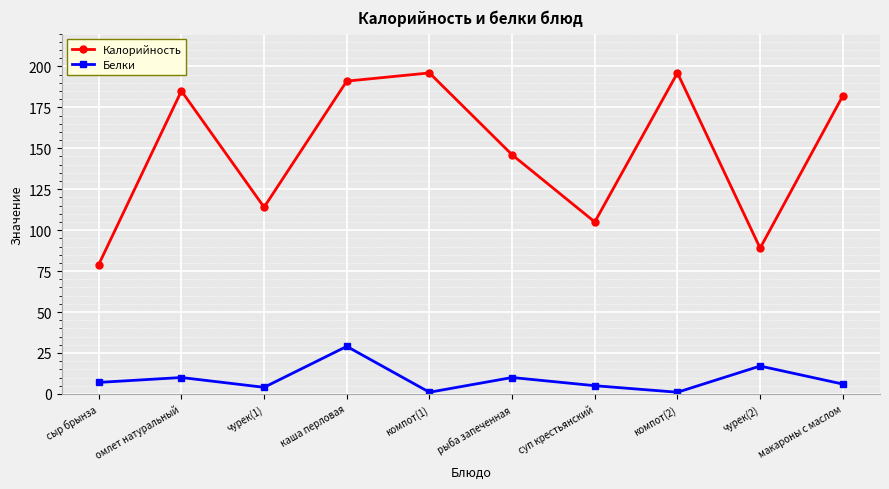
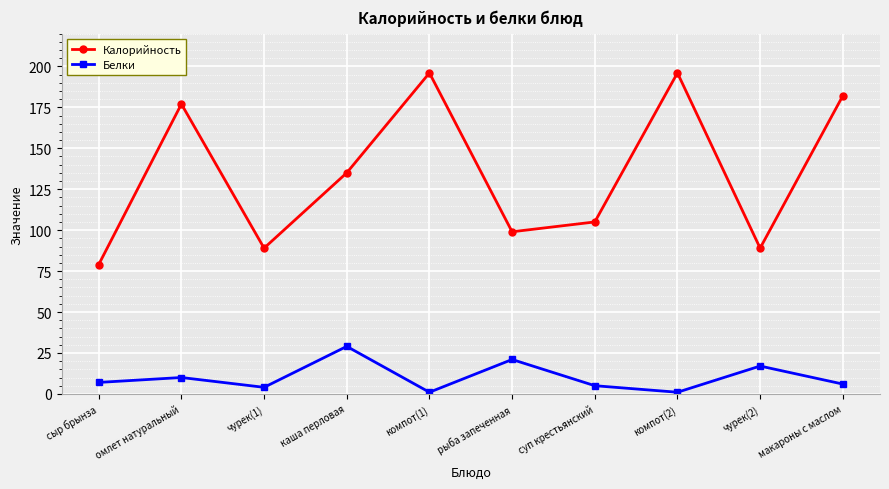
  {
    "Калорийность": {
      "сыр брынза": 79,
-     "омлет натуральный": 185,
-     "чурек(1)": 114,
-     "каша перловая": 191,
+     "омлет натуральный": 177,
+     "чурек(1)": 89,
+     "каша перловая": 135,
      "компот(1)": 196,
-     "рыба запеченная": 146,
+     "рыба запеченная": 99,
      "суп крестьянский": 105,
      "компот(2)": 196,
      "чурек(2)": 89,
      "макароны с маслом": 182
    },
    "Белки": {
      "сыр брынза": 7,
      "омлет натуральный": 10,
      "чурек(1)": 4,
      "каша перловая": 29,
      "компот(1)": 1,
-     "рыба запеченная": 10,
+     "рыба запеченная": 21,
      "суп крестьянский": 5,
      "компот(2)": 1,
      "чурек(2)": 17,
      "макароны с маслом": 6
    }
  }
